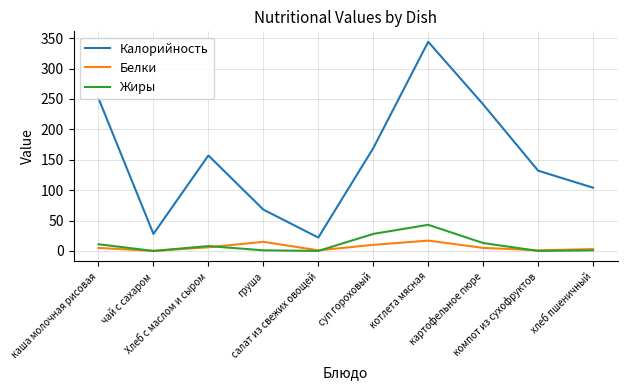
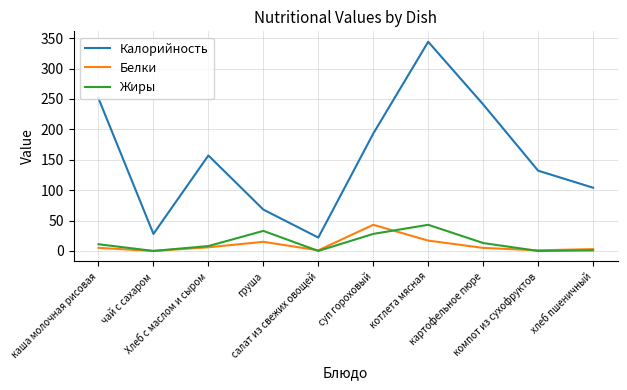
  {
    "Калорийность": {
      "чай с сахаром": 30,
      "Хлеб с маслом и сыром": 160,
      "груша": 70,
      "салат из свежих овощей": 20,
-     "суп гороховый": 170,
+     "суп гороховый": 190,
      "котлета мясная": 340,
      "картофельное пюре": 240,
      "компот из сухофруктов": 130,
      "хлеб пшеничный": 100
    },
    "Белки": {
      "каша молочная рисовая": 10,
      "груша": 20,
-     "суп гороховый": 10,
+     "суп гороховый": 40,
      "котлета мясная": 20,
      "картофельное пюре": 10
    },
    "Жиры": {
      "каша молочная рисовая": 10,
-     "груша": 0,
+     "груша": 30,
      "суп гороховый": 30,
      "котлета мясная": 40,
      "картофельное пюре": 10
    }
  }
